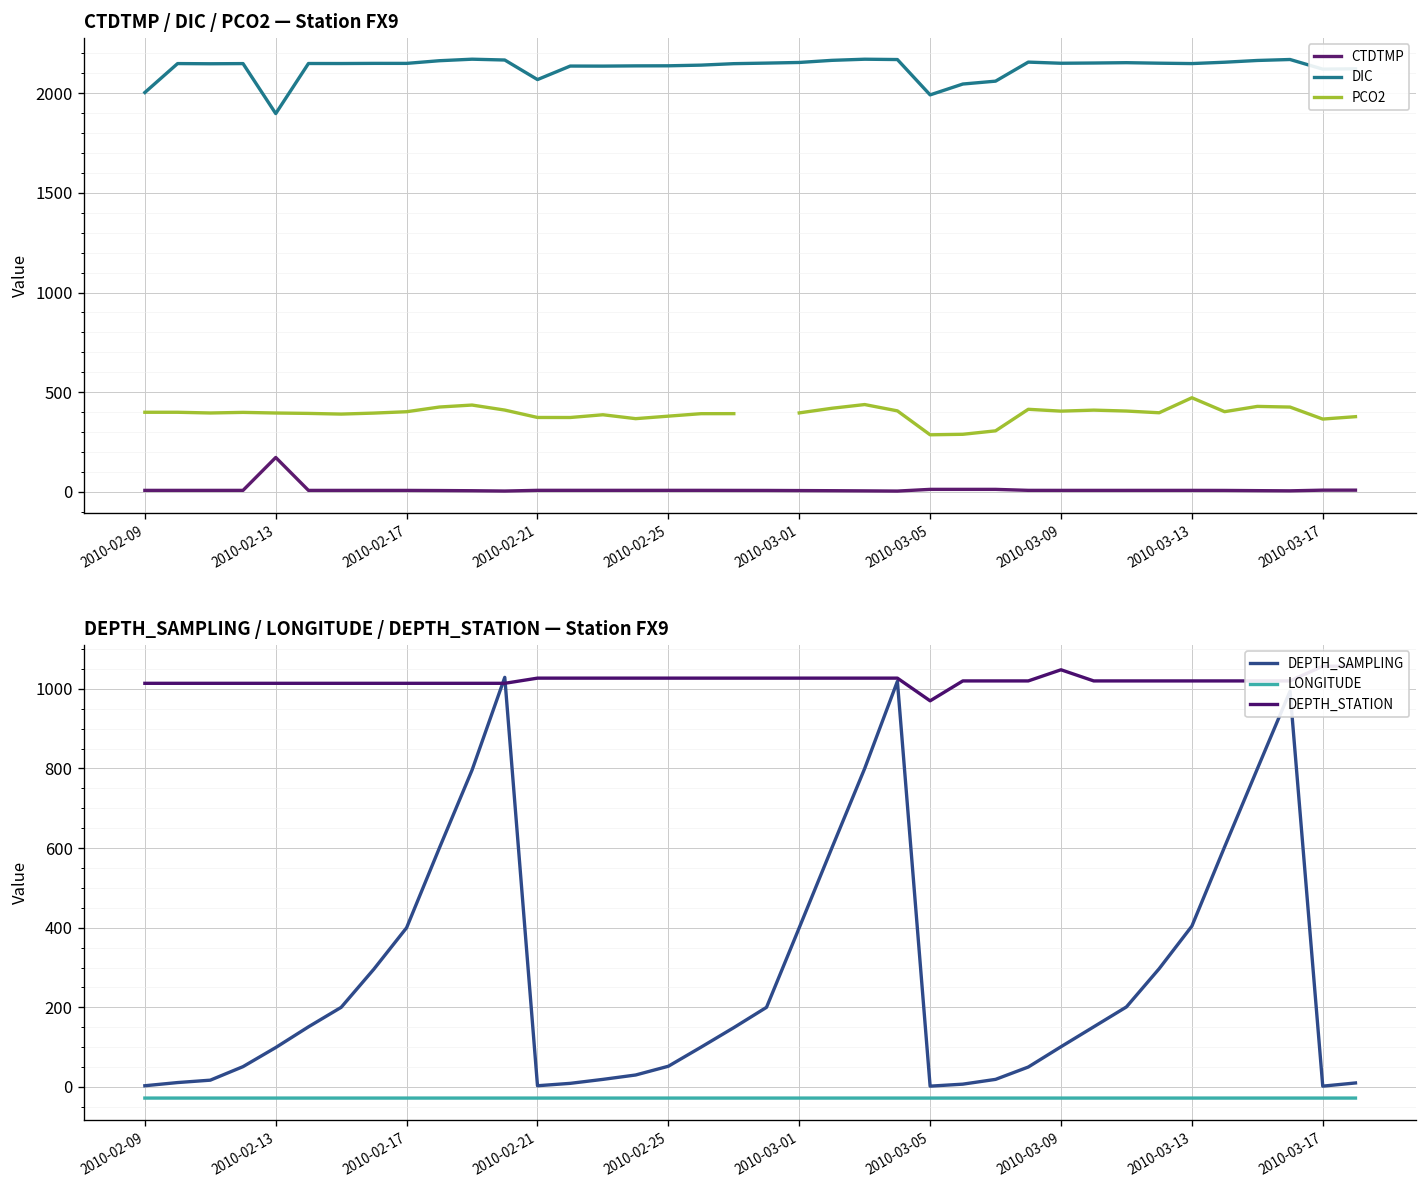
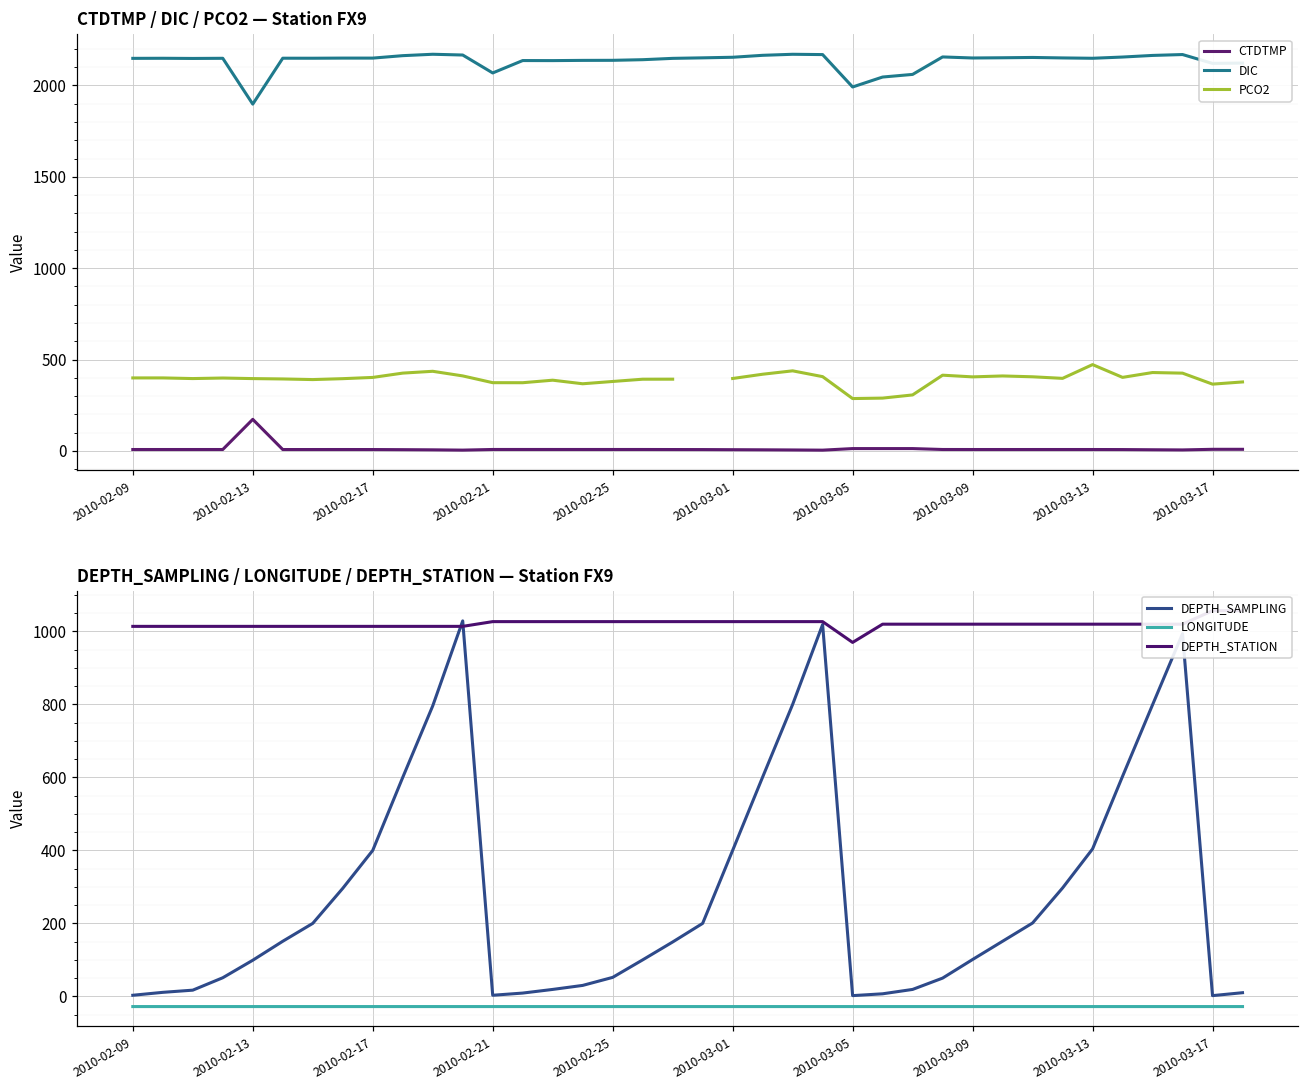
  {
    "CTDTMP / DIC / PCO2 — Station FX9": {
      "CTDTMP": {
        "2010-02-09": 10,
        "2010-02-13": 170,
        "2010-02-17": 10,
        "2010-02-21": 10,
        "2010-02-25": 10,
        "2010-03-01": 10,
        "2010-03-05": 10,
        "2010-03-09": 10,
        "2010-03-13": 10,
        "2010-03-17": 10
      },
      "DIC": {
-       "2010-02-09": 2000,
+       "2010-02-09": 2150,
        "2010-02-13": 1900,
        "2010-02-17": 2150,
        "2010-02-21": 2070,
        "2010-02-25": 2140,
        "2010-03-01": 2150,
        "2010-03-05": 1990,
        "2010-03-09": 2150,
        "2010-03-13": 2150
      },
      "PCO2": {
        "2010-02-09": 400,
        "2010-02-13": 400,
        "2010-02-17": 400,
        "2010-02-21": 370,
        "2010-02-25": 380,
        "2010-03-01": 400,
        "2010-03-05": 290,
        "2010-03-09": 410,
        "2010-03-13": 470,
        "2010-03-17": 370
      }
    },
    "DEPTH_SAMPLING / LONGITUDE / DEPTH_STATION — Station FX9": {
      "DEPTH_SAMPLING": {
        "2010-02-09": 0,
        "2010-02-13": 100,
        "2010-02-17": 400,
        "2010-02-21": 0,
        "2010-02-25": 50,
        "2010-03-01": 400,
        "2010-03-05": 0,
        "2010-03-09": 100,
        "2010-03-13": 400,
        "2010-03-17": 0
      },
      "LONGITUDE": {
        "2010-02-09": -30,
        "2010-02-13": -30,
        "2010-02-17": -30,
        "2010-02-21": -30,
        "2010-02-25": -30,
        "2010-03-01": -30,
        "2010-03-05": -30,
        "2010-03-09": -30,
        "2010-03-13": -30,
        "2010-03-17": -30
      },
      "DEPTH_STATION": {
        "2010-02-09": 1010,
        "2010-02-13": 1010,
        "2010-02-17": 1010,
        "2010-02-21": 1030,
        "2010-02-25": 1030,
        "2010-03-01": 1030,
        "2010-03-05": 970,
-       "2010-03-09": 1050,
+       "2010-03-09": 1020,
        "2010-03-13": 1020
      }
    }
  }
